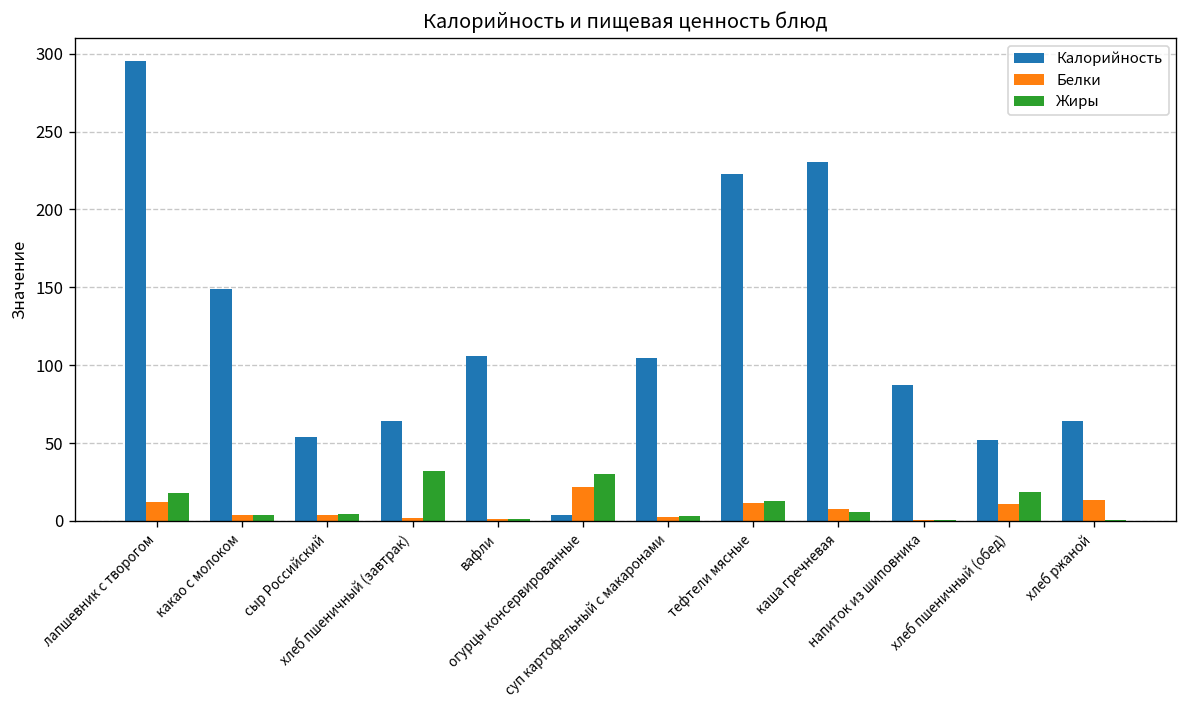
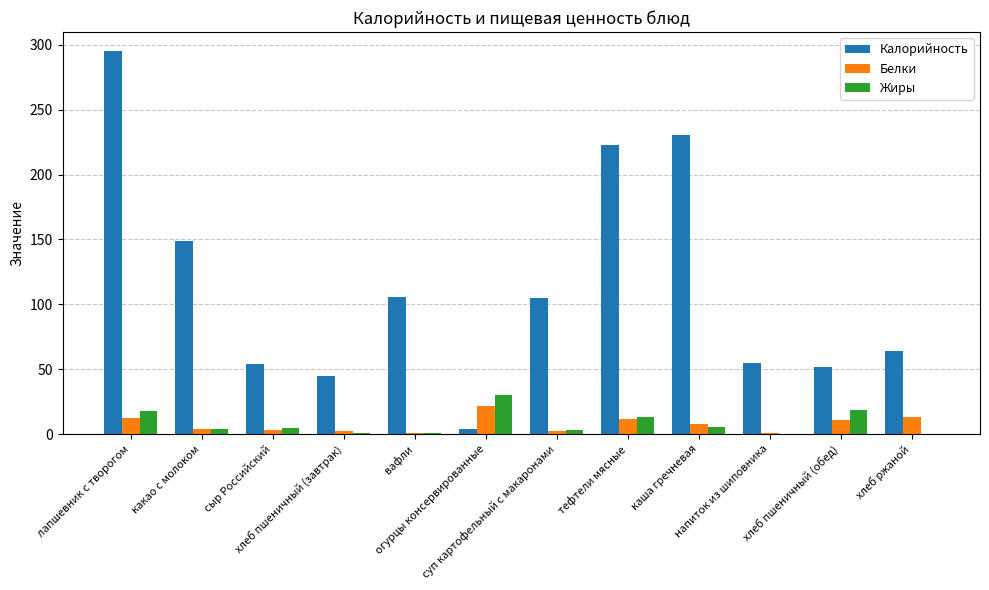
  {
    "Калорийность": {
      "лапшевник с творогом": 295,
      "какао с молоком": 149,
      "сыр Российский": 54,
-     "хлеб пшеничный (завтрак)": 64,
+     "хлеб пшеничный (завтрак)": 45,
      "вафли": 106,
      "огурцы консервированные": 4,
      "суп картофельный с макаронами": 105,
      "тефтели мясные": 223,
      "каша гречневая": 230,
-     "напиток из шиповника": 87,
+     "напиток из шиповника": 55,
      "хлеб пшеничный (обед)": 52,
      "хлеб ржаной": 64
    },
    "Белки": {
      "лапшевник с творогом": 12,
      "какао с молоком": 4,
      "сыр Российский": 3,
      "хлеб пшеничный (завтрак)": 2,
      "огурцы консервированные": 22,
      "суп картофельный с макаронами": 3,
      "тефтели мясные": 12,
      "каша гречневая": 7,
      "хлеб пшеничный (обед)": 11,
      "хлеб ржаной": 13
    },
    "Жиры": {
      "лапшевник с творогом": 18,
      "какао с молоком": 4,
      "сыр Российский": 4,
-     "хлеб пшеничный (завтрак)": 32,
+     "хлеб пшеничный (завтрак)": 1,
      "огурцы консервированные": 30,
      "суп картофельный с макаронами": 3,
      "тефтели мясные": 13,
      "каша гречневая": 6,
      "хлеб пшеничный (обед)": 19
    }
  }
